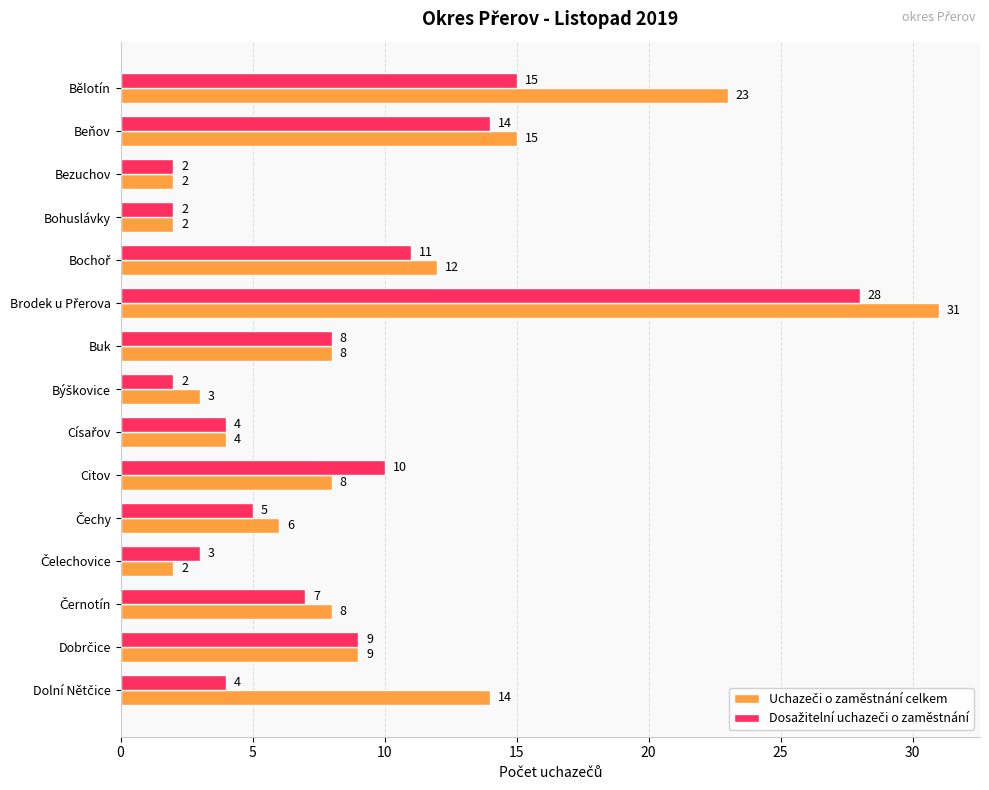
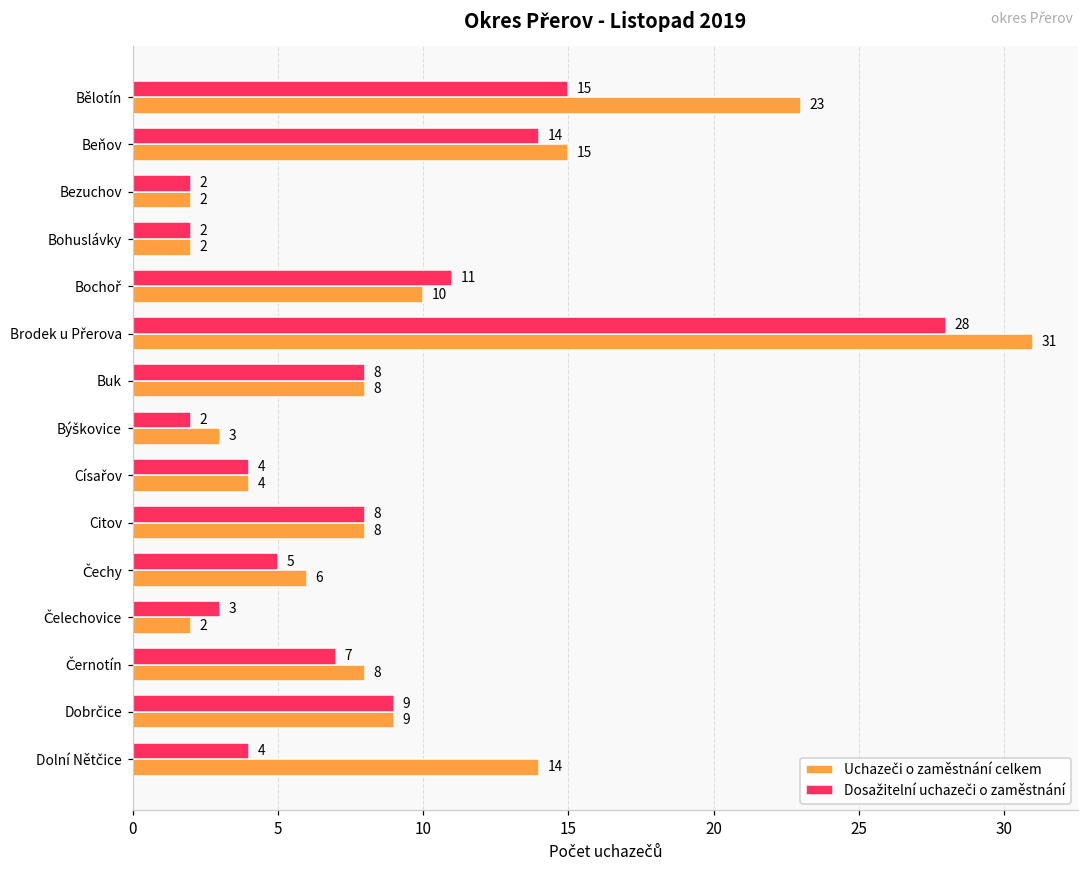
  {
    "Uchazeči o zaměstnání celkem": {
      "Bělotín": 23,
      "Beňov": 15,
      "Bezuchov": 2,
      "Bohuslávky": 2,
-     "Bochoř": 12,
+     "Bochoř": 10,
      "Brodek u Přerova": 31,
      "Buk": 8,
      "Býškovice": 3,
      "Císařov": 4,
      "Citov": 8,
      "Čechy": 6,
      "Čelechovice": 2,
      "Černotín": 8,
      "Dobrčice": 9,
      "Dolní Nětčice": 14
    },
    "Dosažitelní uchazeči o zaměstnání": {
      "Bělotín": 15,
      "Beňov": 14,
      "Bezuchov": 2,
      "Bohuslávky": 2,
      "Bochoř": 11,
      "Brodek u Přerova": 28,
      "Buk": 8,
      "Býškovice": 2,
      "Císařov": 4,
-     "Citov": 10,
+     "Citov": 8,
      "Čechy": 5,
      "Čelechovice": 3,
      "Černotín": 7,
      "Dobrčice": 9,
      "Dolní Nětčice": 4
    }
  }
